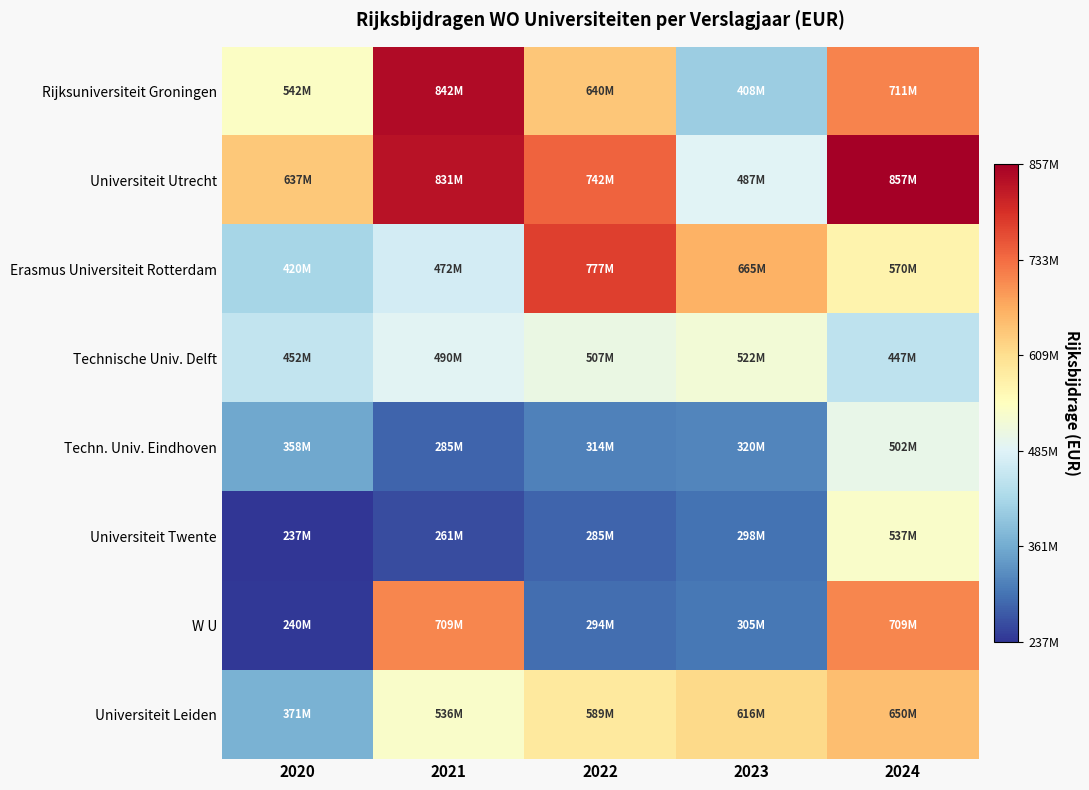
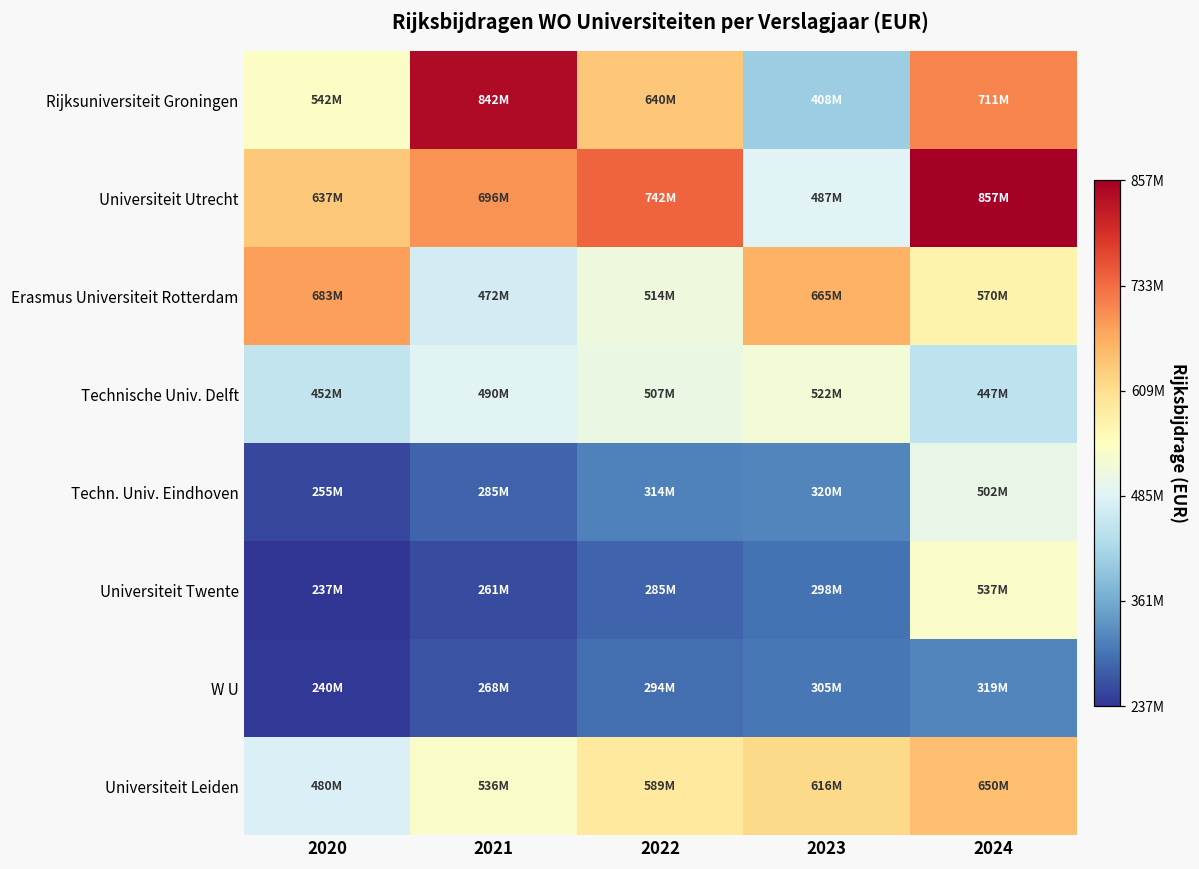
  {
    "Rijksuniversiteit Groningen": {
      "2020": "542M",
      "2021": "842M",
      "2022": "640M",
      "2023": "408M",
      "2024": "711M"
    },
    "Universiteit Utrecht": {
      "2020": "637M",
-     "2021": "831M",
+     "2021": "696M",
      "2022": "742M",
      "2023": "487M",
      "2024": "857M"
    },
    "Erasmus Universiteit Rotterdam": {
-     "2020": "420M",
+     "2020": "683M",
      "2021": "472M",
-     "2022": "777M",
+     "2022": "514M",
      "2023": "665M",
      "2024": "570M"
    },
    "Technische Univ. Delft": {
      "2020": "452M",
      "2021": "490M",
      "2022": "507M",
      "2023": "522M",
      "2024": "447M"
    },
    "Techn. Univ. Eindhoven": {
-     "2020": "358M",
+     "2020": "255M",
      "2021": "285M",
      "2022": "314M",
      "2023": "320M",
      "2024": "502M"
    },
    "Universiteit Twente": {
      "2020": "237M",
      "2021": "261M",
      "2022": "285M",
      "2023": "298M",
      "2024": "537M"
    },
    "W U": {
      "2020": "240M",
-     "2021": "709M",
+     "2021": "268M",
      "2022": "294M",
      "2023": "305M",
-     "2024": "709M"
+     "2024": "319M"
    },
    "Universiteit Leiden": {
-     "2020": "371M",
+     "2020": "480M",
      "2021": "536M",
      "2022": "589M",
      "2023": "616M",
      "2024": "650M"
    }
  }
